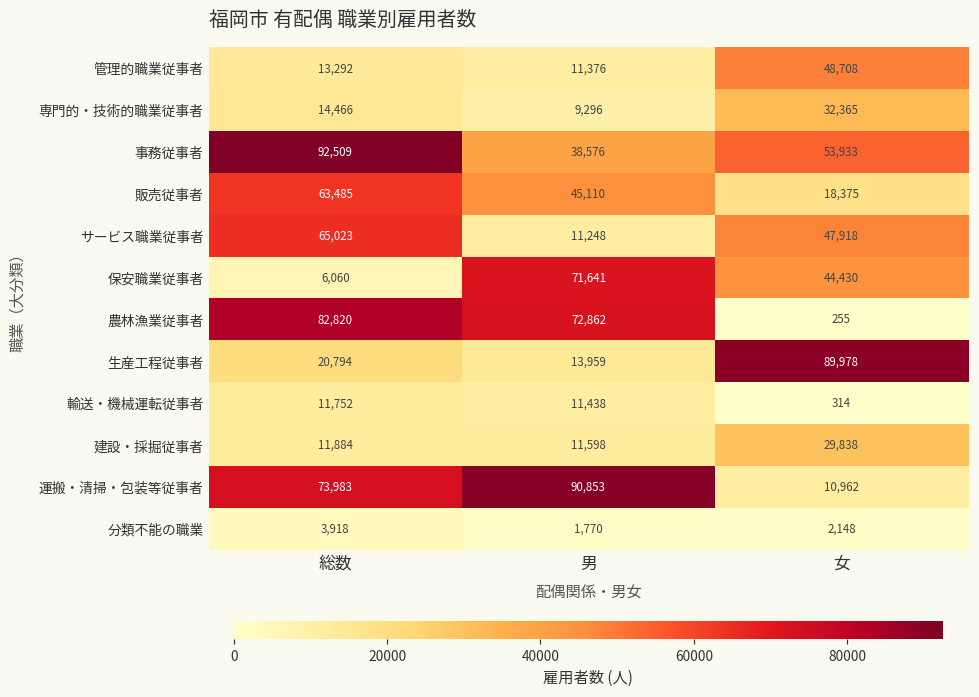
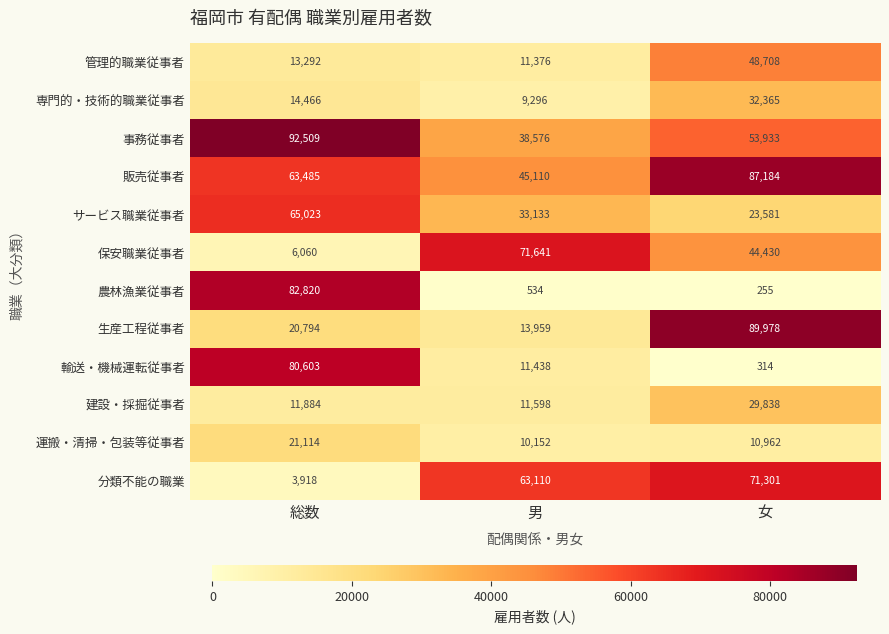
  {
    "管理的職業従事者": {
      "総数": "13,292",
      "男": "11,376",
      "女": "48,708"
    },
    "専門的・技術的職業従事者": {
      "総数": "14,466",
      "男": "9,296",
      "女": "32,365"
    },
    "事務従事者": {
      "総数": "92,509",
      "男": "38,576",
      "女": "53,933"
    },
    "販売従事者": {
      "総数": "63,485",
      "男": "45,110",
-     "女": "18,375"
+     "女": "87,184"
    },
    "サービス職業従事者": {
      "総数": "65,023",
-     "男": "11,248",
-     "女": "47,918"
+     "男": "33,133",
+     "女": "23,581"
    },
    "保安職業従事者": {
      "総数": "6,060",
      "男": "71,641",
      "女": "44,430"
    },
    "農林漁業従事者": {
      "総数": "82,820",
-     "男": "72,862",
+     "男": "534",
      "女": "255"
    },
    "生産工程従事者": {
      "総数": "20,794",
      "男": "13,959",
      "女": "89,978"
    },
    "輸送・機械運転従事者": {
-     "総数": "11,752",
+     "総数": "80,603",
      "男": "11,438",
      "女": "314"
    },
    "建設・採掘従事者": {
      "総数": "11,884",
      "男": "11,598",
      "女": "29,838"
    },
    "運搬・清掃・包装等従事者": {
-     "総数": "73,983",
-     "男": "90,853",
+     "総数": "21,114",
+     "男": "10,152",
      "女": "10,962"
    },
    "分類不能の職業": {
      "総数": "3,918",
-     "男": "1,770",
-     "女": "2,148"
+     "男": "63,110",
+     "女": "71,301"
    }
  }
